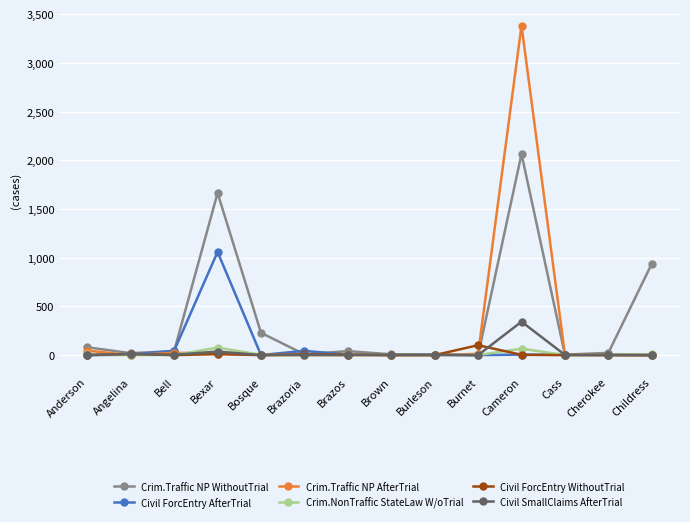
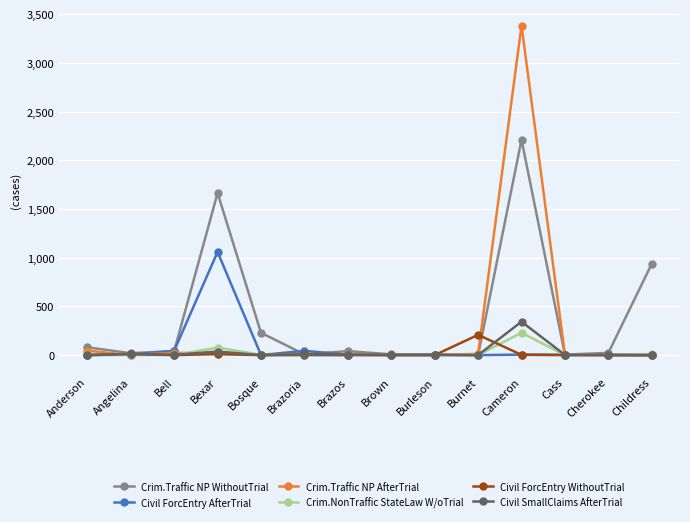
  {
    "Crim.Traffic NP WithoutTrial": {
      "Anderson": "100",
      "Bexar": "1,700",
      "Bosque": "200",
      "Brazos": "0",
-     "Cameron": "2,100",
+     "Cameron": "2,200",
      "Childress": "900"
    },
    "Civil ForcEntry AfterTrial": {
      "Bexar": "1,100",
      "Brazoria": "0"
    },
    "Crim.Traffic NP AfterTrial": {
      "Anderson": "0",
      "Cameron": "3,400"
    },
    "Crim.NonTraffic StateLaw W/oTrial": {
      "Bexar": "100",
-     "Cameron": "100"
+     "Cameron": "200"
    },
    "Civil ForcEntry WithoutTrial": {
-     "Burnet": "100"
+     "Burnet": "200"
    },
    "Civil SmallClaims AfterTrial": {
      "Cameron": "300"
    }
  }
